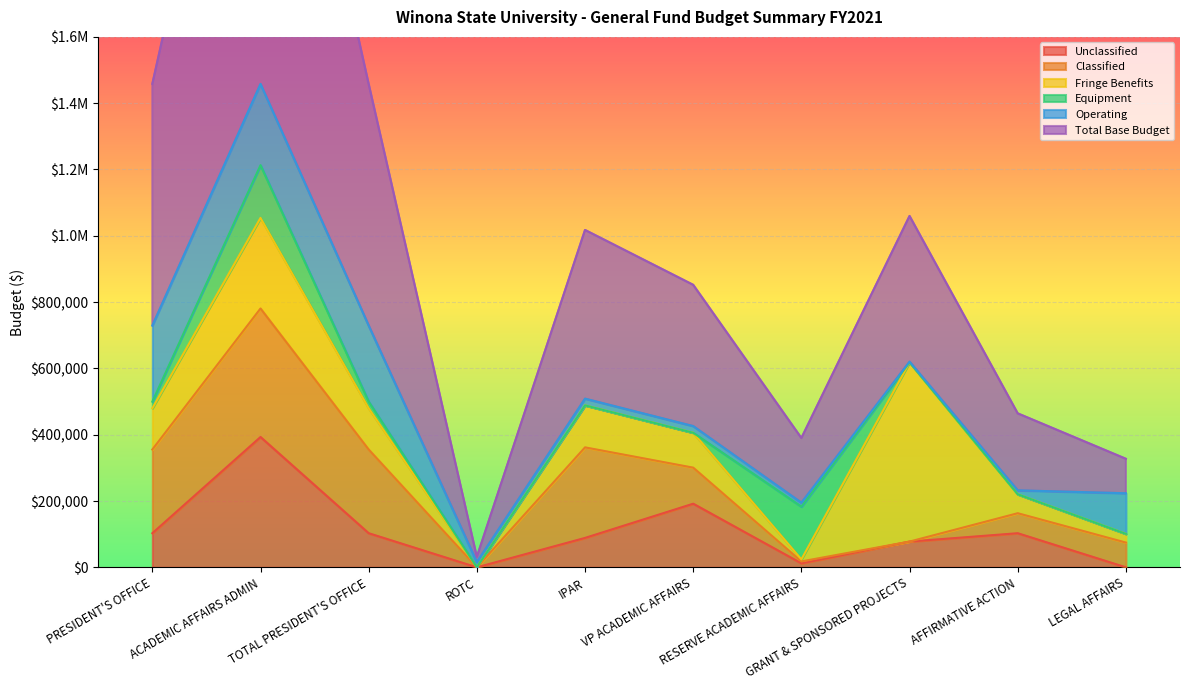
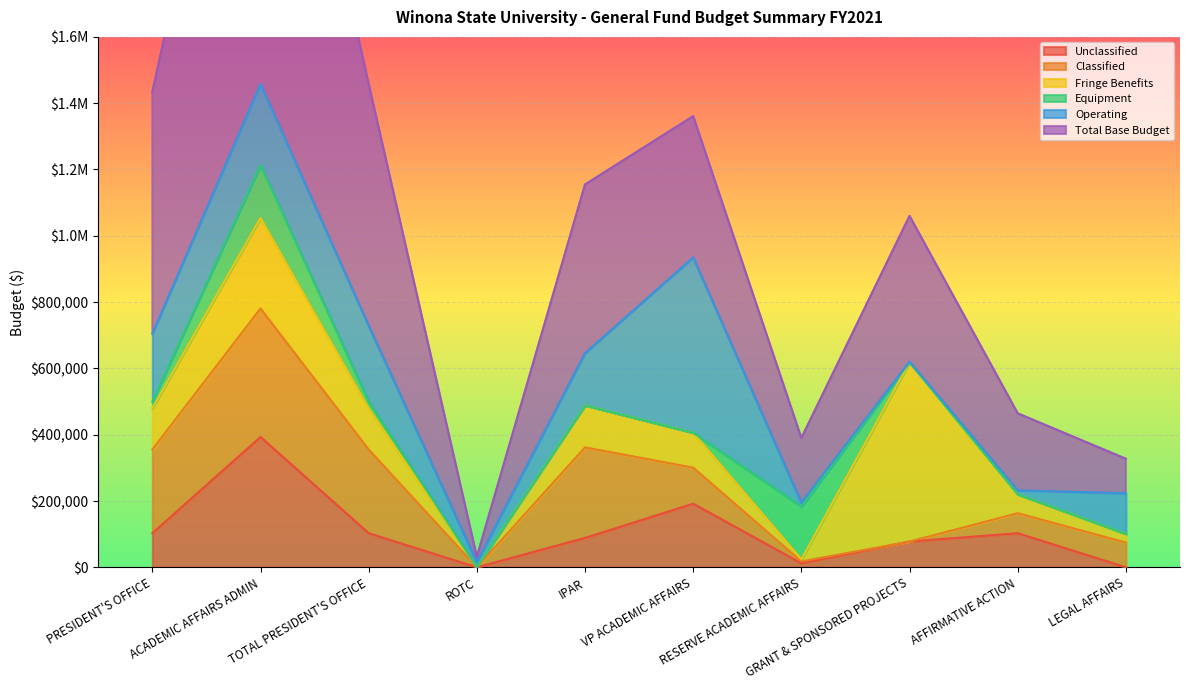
  {
    "Fringe Benefits": {
      "PRESIDENT'S OFFICE": "$120,000",
      "ACADEMIC AFFAIRS ADMIN": "$270,000",
      "TOTAL PRESIDENT'S OFFICE": "$120,000"
    },
    "Equipment": {
      "PRESIDENT'S OFFICE": "$20,000",
      "ACADEMIC AFFAIRS ADMIN": "$160,000",
      "TOTAL PRESIDENT'S OFFICE": "$20,000",
      "RESERVE ACADEMIC AFFAIRS": "$160,000"
    },
    "Operating": {
-     "PRESIDENT'S OFFICE": "$230,000",
+     "PRESIDENT'S OFFICE": "$200,000",
      "ACADEMIC AFFAIRS ADMIN": "$250,000",
      "TOTAL PRESIDENT'S OFFICE": "$230,000",
      "ROTC": "$20,000",
-     "IPAR": "$20,000",
-     "VP ACADEMIC AFFAIRS": "$20,000",
+     "IPAR": "$160,000",
+     "VP ACADEMIC AFFAIRS": "$530,000",
      "RESERVE ACADEMIC AFFAIRS": "$10,000",
      "AFFIRMATIVE ACTION": "$10,000",
      "LEGAL AFFAIRS": "$120,000"
    },
    "Total Base Budget": {
      "PRESIDENT'S OFFICE": "$730,000",
      "TOTAL PRESIDENT'S OFFICE": "$730,000",
      "ROTC": "$20,000",
      "IPAR": "$510,000",
      "VP ACADEMIC AFFAIRS": "$430,000",
      "RESERVE ACADEMIC AFFAIRS": "$200,000",
      "GRANT & SPONSORED PROJECTS": "$440,000",
      "AFFIRMATIVE ACTION": "$230,000",
      "LEGAL AFFAIRS": "$100,000"
    }
  }
